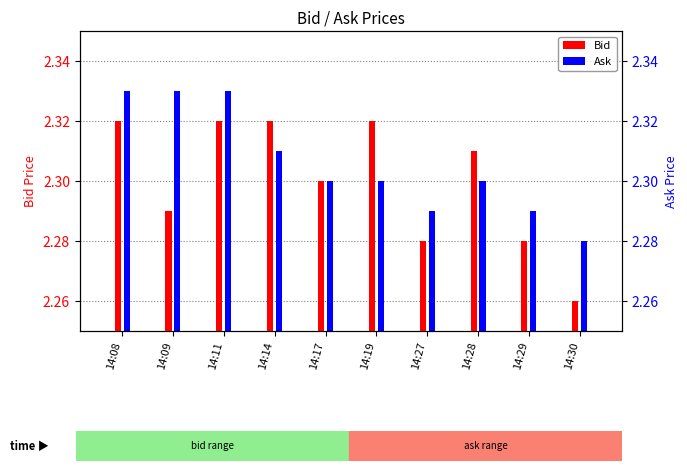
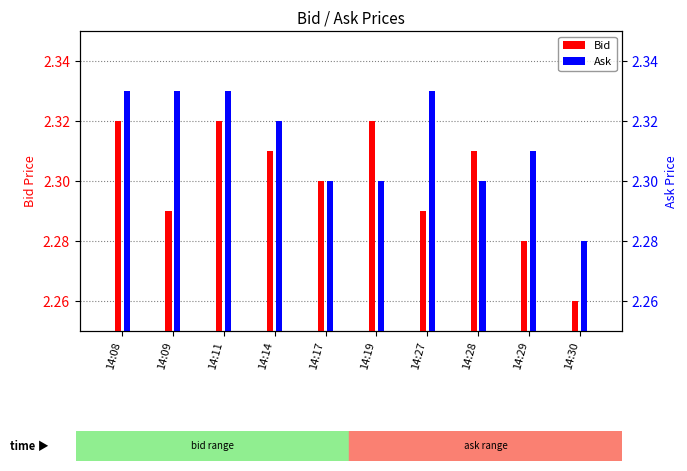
  {
    "Bid": {
      "14:08": 2.32,
      "14:09": 2.29,
      "14:11": 2.32,
-     "14:14": 2.32,
+     "14:14": 2.31,
      "14:17": 2.30,
      "14:19": 2.32,
-     "14:27": 2.28,
+     "14:27": 2.29,
      "14:28": 2.31,
      "14:29": 2.28,
      "14:30": 2.26
    },
    "Ask": {
      "14:08": 2.33,
      "14:09": 2.33,
      "14:11": 2.33,
-     "14:14": 2.31,
+     "14:14": 2.32,
      "14:17": 2.30,
      "14:19": 2.30,
-     "14:27": 2.29,
+     "14:27": 2.33,
      "14:28": 2.30,
-     "14:29": 2.29,
+     "14:29": 2.31,
      "14:30": 2.28
    }
  }
